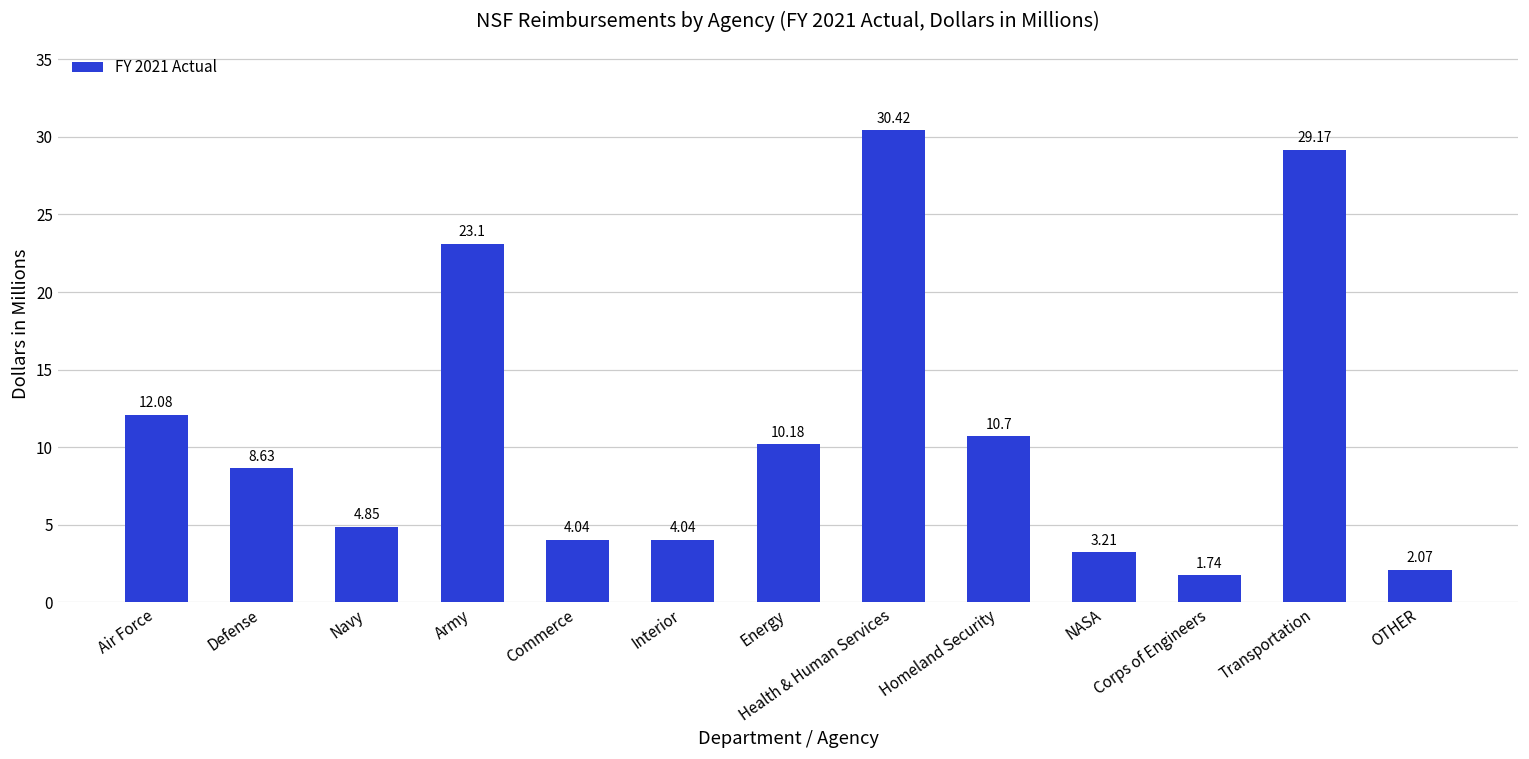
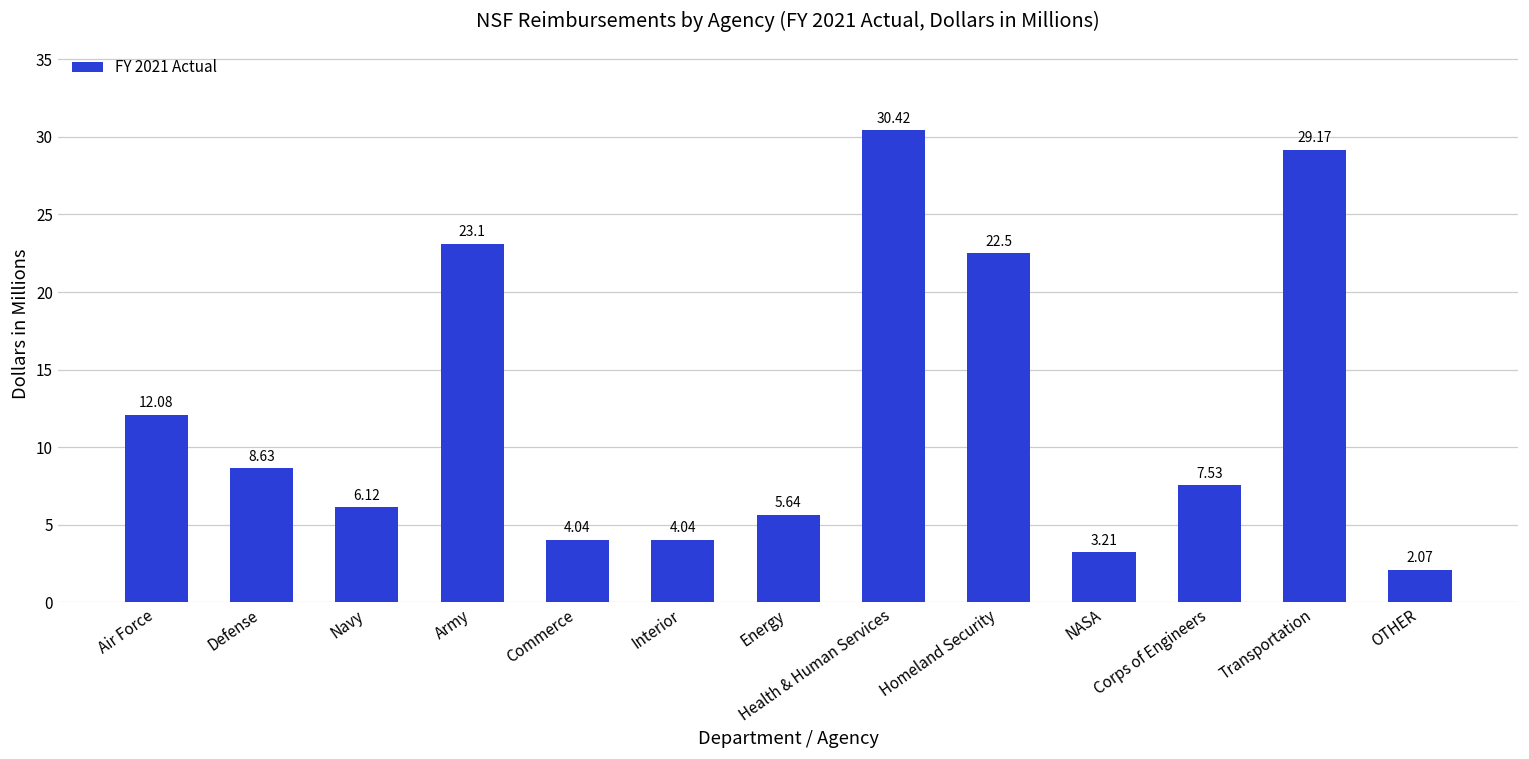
  {
    "Air Force": 12.08,
    "Defense": 8.63,
-   "Navy": 4.85,
+   "Navy": 6.12,
    "Army": 23.1,
    "Commerce": 4.04,
    "Interior": 4.04,
-   "Energy": 10.18,
+   "Energy": 5.64,
    "Health & Human Services": 30.42,
-   "Homeland Security": 10.7,
+   "Homeland Security": 22.5,
    "NASA": 3.21,
-   "Corps of Engineers": 1.74,
+   "Corps of Engineers": 7.53,
    "Transportation": 29.17,
    "OTHER": 2.07
  }
